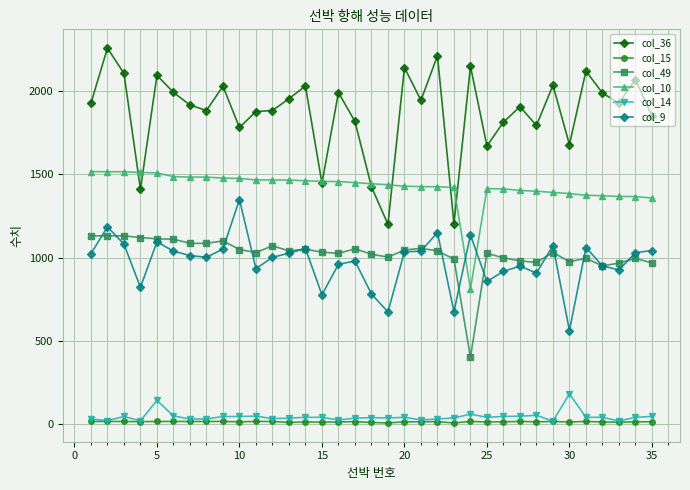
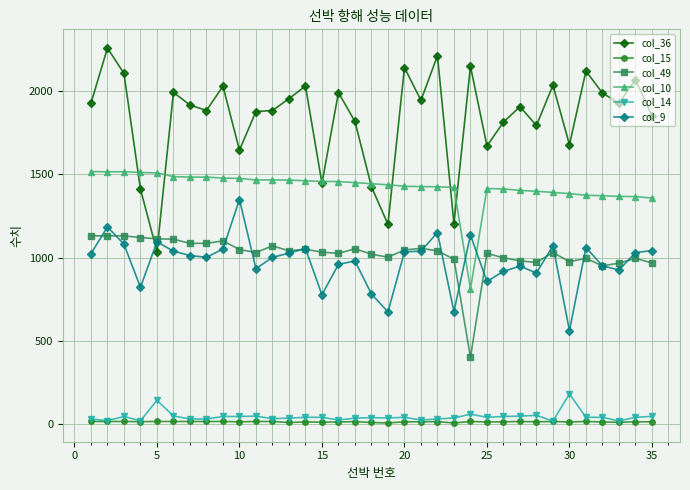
  {
    "col_36": {
-     "5": 2090,
-     "10": 1780,
+     "5": 1040,
+     "10": 1650,
      "20": 2140,
      "25": 1670,
      "30": 1680
    },
    "col_14": {
      "5": 140,
      "10": 50,
      "15": 40,
      "20": 40,
      "25": 40,
      "30": 180,
      "35": 50
    },
    "col_9": {
      "5": 1090,
      "10": 1350,
      "15": 780,
      "25": 860,
      "30": 560,
      "35": 1040
    }
  }
